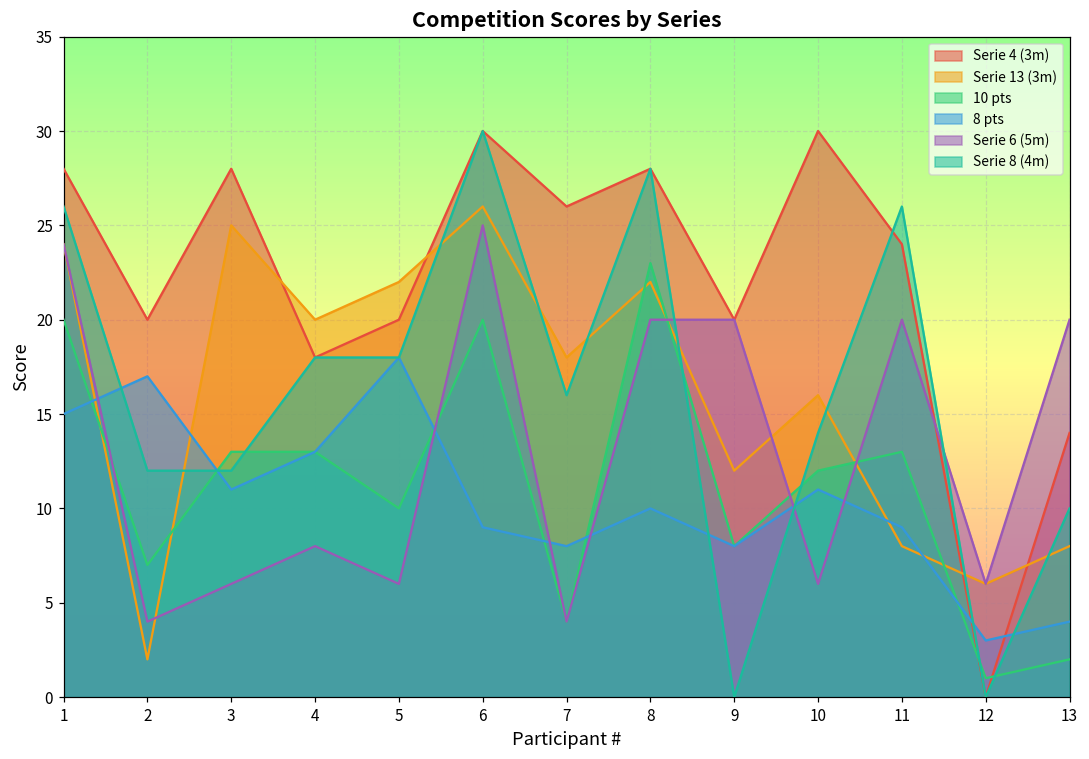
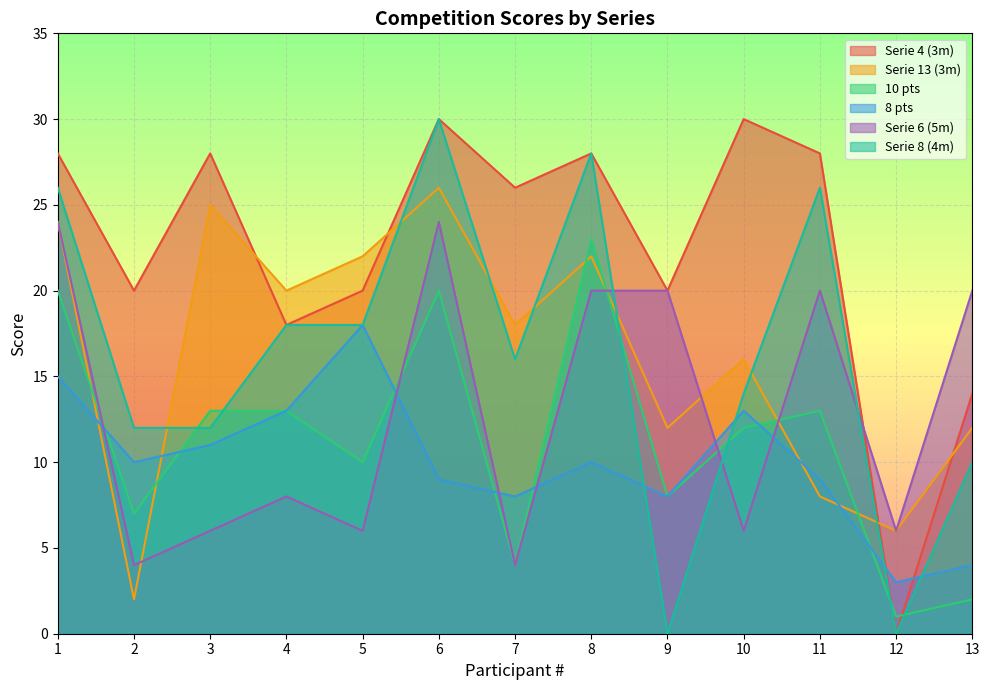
  {
    "Serie 4 (3m)": {
      "1": 28,
      "2": 20,
      "3": 28,
      "5": 20,
      "7": 26,
      "10": 30,
-     "11": 24,
+     "11": 28,
      "13": 14
    },
    "Serie 13 (3m)": {
      "2": 2,
      "3": 25,
      "4": 20,
      "5": 22,
      "6": 26,
      "7": 18,
      "8": 22,
      "9": 12,
      "10": 16,
      "11": 8,
-     "13": 8
+     "13": 12
    },
    "8 pts": {
      "1": 15,
-     "2": 17,
+     "2": 10,
      "3": 11,
      "6": 9,
      "7": 8,
      "8": 10,
-     "10": 11,
+     "10": 13,
      "11": 9,
      "12": 3,
      "13": 4
    },
    "Serie 6 (5m)": {
      "2": 4,
      "3": 6,
      "4": 8,
      "5": 6,
-     "6": 25,
+     "6": 24,
      "8": 20,
      "10": 6,
      "11": 20,
      "13": 20
    }
  }
